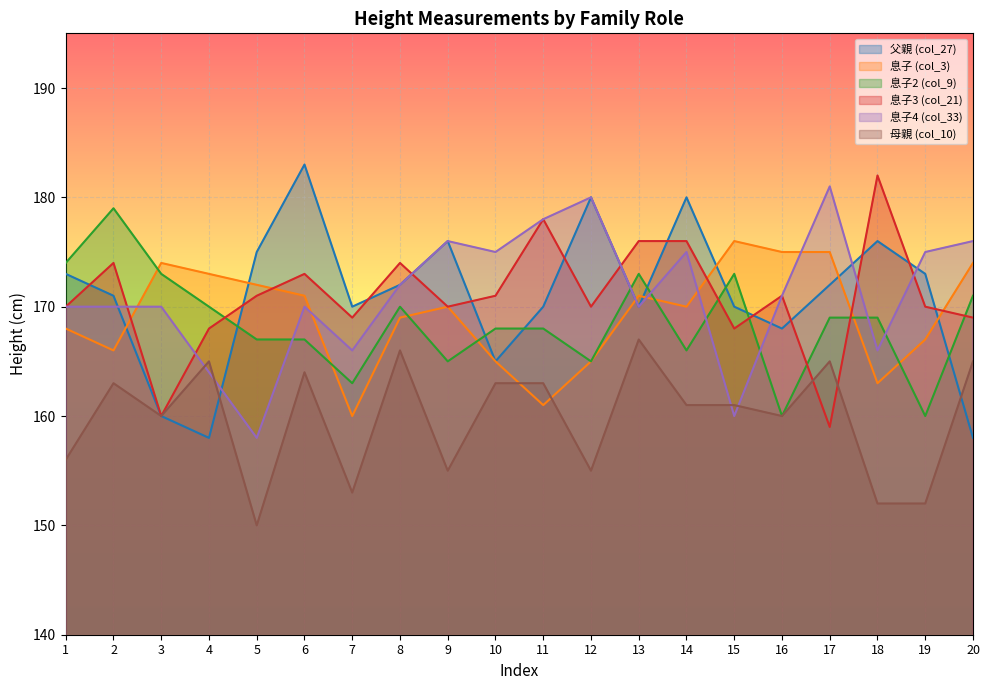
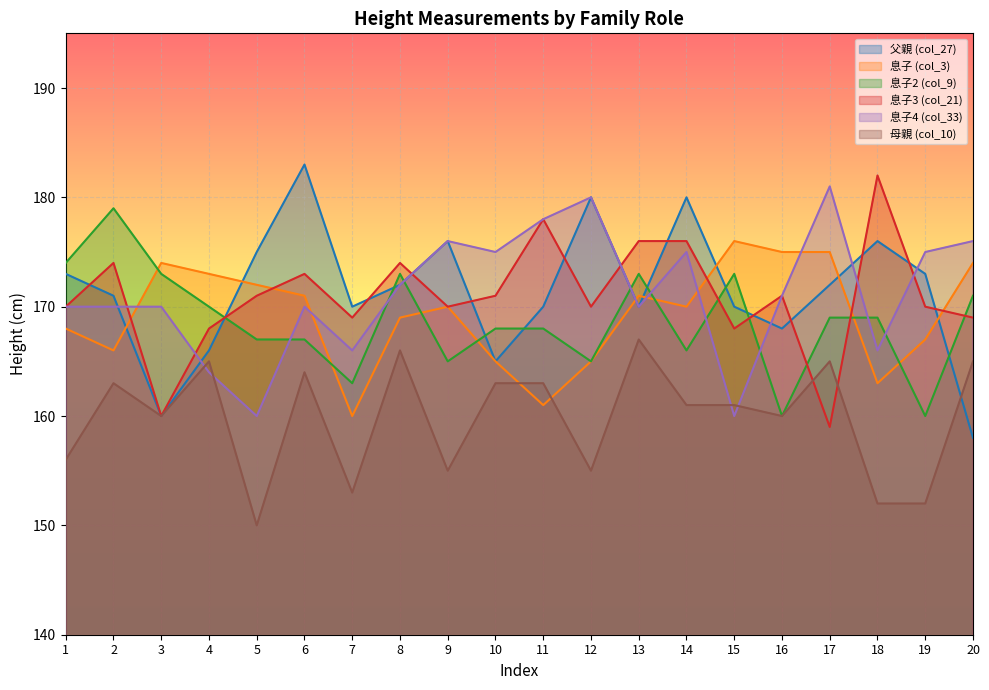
  {
    "父親 (col_27)": {
      "1": 173,
      "2": 171,
-     "4": 158,
+     "4": 166,
      "5": 175,
      "6": 183,
      "7": 170,
      "11": 170,
      "14": 180,
      "15": 170,
      "16": 168,
      "17": 172,
      "18": 176,
      "19": 173,
      "20": 158
    },
    "息子2 (col_9)": {
      "1": 174,
      "2": 179,
      "3": 173,
      "4": 170,
      "5": 167,
      "6": 167,
      "7": 163,
-     "8": 170,
+     "8": 173,
      "9": 165,
      "10": 168,
      "11": 168,
      "13": 173,
      "14": 166,
      "15": 173,
      "17": 169,
      "18": 169,
      "19": 160,
      "20": 171
    },
    "息子4 (col_33)": {
      "2": 170,
      "3": 170,
      "4": 164,
-     "5": 158,
+     "5": 160,
      "6": 170,
      "7": 166,
      "10": 175,
      "14": 175,
      "15": 160,
      "17": 181,
      "18": 166,
      "19": 175,
      "20": 176
    }
  }
